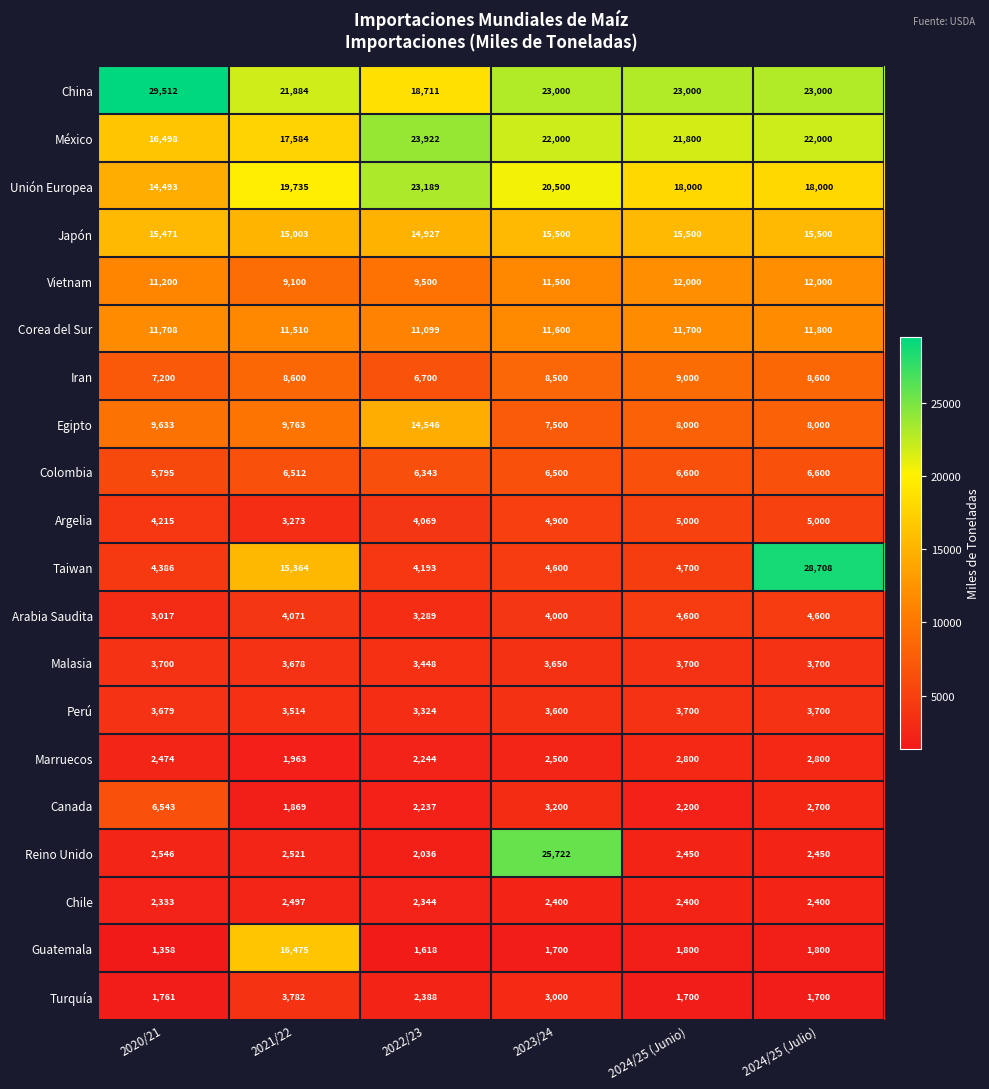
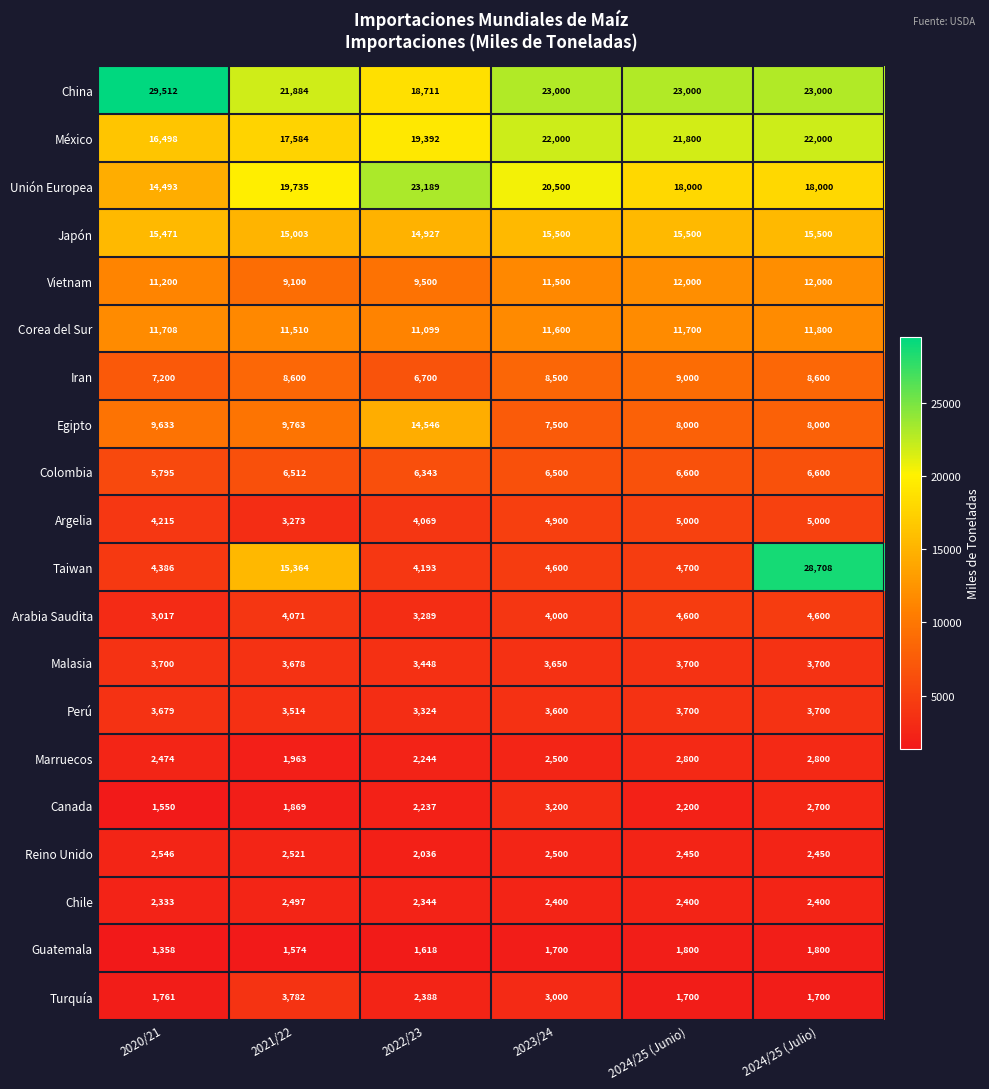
  {
    "China": {
      "2020/21": "29,512",
      "2021/22": "21,884",
      "2022/23": "18,711",
      "2023/24": "23,000",
      "2024/25 (Junio)": "23,000",
      "2024/25 (Julio)": "23,000"
    },
    "México": {
      "2020/21": "16,498",
      "2021/22": "17,584",
-     "2022/23": "23,922",
+     "2022/23": "19,392",
      "2023/24": "22,000",
      "2024/25 (Junio)": "21,800",
      "2024/25 (Julio)": "22,000"
    },
    "Unión Europea": {
      "2020/21": "14,493",
      "2021/22": "19,735",
      "2022/23": "23,189",
      "2023/24": "20,500",
      "2024/25 (Junio)": "18,000",
      "2024/25 (Julio)": "18,000"
    },
    "Japón": {
      "2020/21": "15,471",
      "2021/22": "15,003",
      "2022/23": "14,927",
      "2023/24": "15,500",
      "2024/25 (Junio)": "15,500",
      "2024/25 (Julio)": "15,500"
    },
    "Vietnam": {
      "2020/21": "11,200",
      "2021/22": "9,100",
      "2022/23": "9,500",
      "2023/24": "11,500",
      "2024/25 (Junio)": "12,000",
      "2024/25 (Julio)": "12,000"
    },
    "Corea del Sur": {
      "2020/21": "11,708",
      "2021/22": "11,510",
      "2022/23": "11,099",
      "2023/24": "11,600",
      "2024/25 (Junio)": "11,700",
      "2024/25 (Julio)": "11,800"
    },
    "Iran": {
      "2020/21": "7,200",
      "2021/22": "8,600",
      "2022/23": "6,700",
      "2023/24": "8,500",
      "2024/25 (Junio)": "9,000",
      "2024/25 (Julio)": "8,600"
    },
    "Egipto": {
      "2020/21": "9,633",
      "2021/22": "9,763",
      "2022/23": "14,546",
      "2023/24": "7,500",
      "2024/25 (Junio)": "8,000",
      "2024/25 (Julio)": "8,000"
    },
    "Colombia": {
      "2020/21": "5,795",
      "2021/22": "6,512",
      "2022/23": "6,343",
      "2023/24": "6,500",
      "2024/25 (Junio)": "6,600",
      "2024/25 (Julio)": "6,600"
    },
    "Argelia": {
      "2020/21": "4,215",
      "2021/22": "3,273",
      "2022/23": "4,069",
      "2023/24": "4,900",
      "2024/25 (Junio)": "5,000",
      "2024/25 (Julio)": "5,000"
    },
    "Taiwan": {
      "2020/21": "4,386",
      "2021/22": "15,364",
      "2022/23": "4,193",
      "2023/24": "4,600",
      "2024/25 (Junio)": "4,700",
      "2024/25 (Julio)": "28,708"
    },
    "Arabia Saudita": {
      "2020/21": "3,017",
      "2021/22": "4,071",
      "2022/23": "3,289",
      "2023/24": "4,000",
      "2024/25 (Junio)": "4,600",
      "2024/25 (Julio)": "4,600"
    },
    "Malasia": {
      "2020/21": "3,700",
      "2021/22": "3,678",
      "2022/23": "3,448",
      "2023/24": "3,650",
      "2024/25 (Junio)": "3,700",
      "2024/25 (Julio)": "3,700"
    },
    "Perú": {
      "2020/21": "3,679",
      "2021/22": "3,514",
      "2022/23": "3,324",
      "2023/24": "3,600",
      "2024/25 (Junio)": "3,700",
      "2024/25 (Julio)": "3,700"
    },
    "Marruecos": {
      "2020/21": "2,474",
      "2021/22": "1,963",
      "2022/23": "2,244",
      "2023/24": "2,500",
      "2024/25 (Junio)": "2,800",
      "2024/25 (Julio)": "2,800"
    },
    "Canada": {
-     "2020/21": "6,543",
+     "2020/21": "1,550",
      "2021/22": "1,869",
      "2022/23": "2,237",
      "2023/24": "3,200",
      "2024/25 (Junio)": "2,200",
      "2024/25 (Julio)": "2,700"
    },
    "Reino Unido": {
      "2020/21": "2,546",
      "2021/22": "2,521",
      "2022/23": "2,036",
-     "2023/24": "25,722",
+     "2023/24": "2,500",
      "2024/25 (Junio)": "2,450",
      "2024/25 (Julio)": "2,450"
    },
    "Chile": {
      "2020/21": "2,333",
      "2021/22": "2,497",
      "2022/23": "2,344",
      "2023/24": "2,400",
      "2024/25 (Junio)": "2,400",
      "2024/25 (Julio)": "2,400"
    },
    "Guatemala": {
      "2020/21": "1,358",
-     "2021/22": "16,475",
+     "2021/22": "1,574",
      "2022/23": "1,618",
      "2023/24": "1,700",
      "2024/25 (Junio)": "1,800",
      "2024/25 (Julio)": "1,800"
    },
    "Turquía": {
      "2020/21": "1,761",
      "2021/22": "3,782",
      "2022/23": "2,388",
      "2023/24": "3,000",
      "2024/25 (Junio)": "1,700",
      "2024/25 (Julio)": "1,700"
    }
  }
